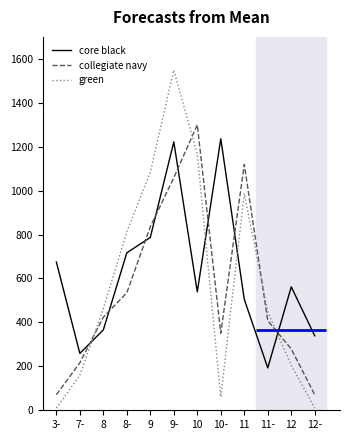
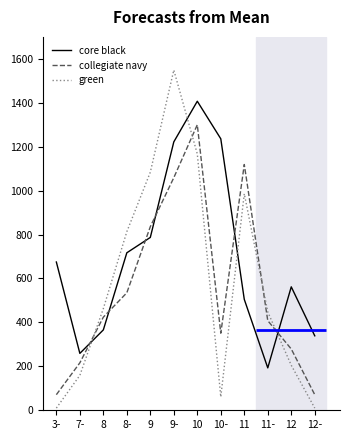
  {
    "core black": {
      "3-": 680,
      "7-": 260,
      "8": 370,
      "8-": 720,
      "9": 790,
      "9-": 1220,
-     "10": 540,
+     "10": 1410,
      "10-": 1240,
      "11": 510,
      "11-": 190,
      "12": 560,
      "12-": 340
    },
    "collegiate navy": {
      "3-": 70,
      "7-": 220,
      "8": 420,
      "8-": 540,
      "9": 840,
      "9-": 1060,
      "10": 1300,
      "10-": 350,
      "11": 1120,
      "11-": 410,
      "12": 280,
      "12-": 70
    },
    "green": {
      "3-": 10,
      "7-": 160,
      "8": 460,
      "8-": 810,
      "9": 1080,
      "9-": 1550,
      "10": 1170,
      "10-": 60,
      "11": 990,
      "11-": 450,
      "12": 210,
      "12-": 10
    }
  }
